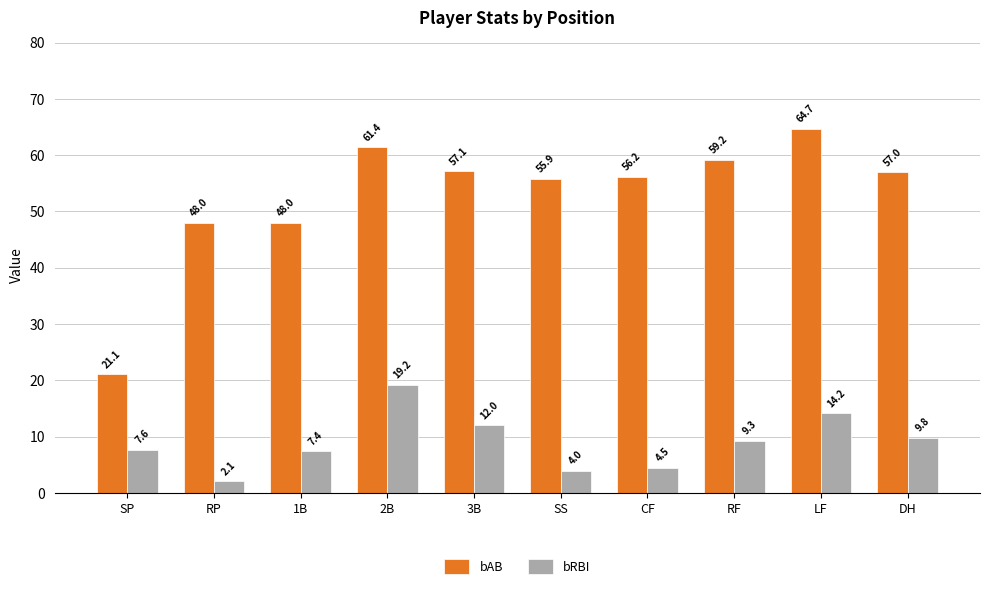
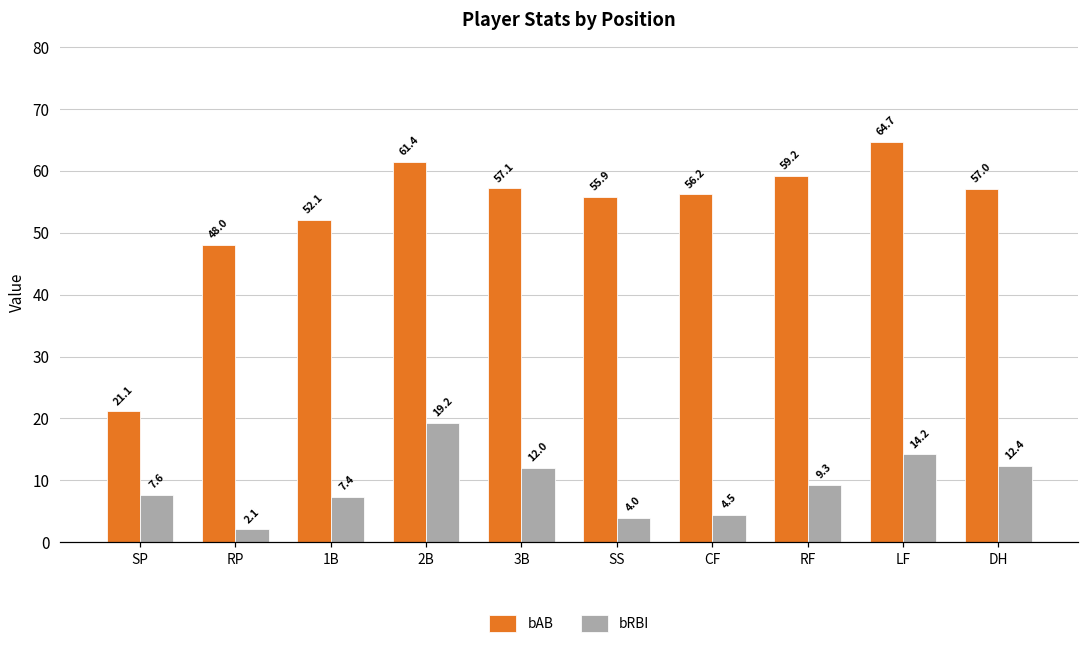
  {
    "bAB": {
      "SP": 21.1,
      "RP": 48.0,
-     "1B": 48.0,
+     "1B": 52.1,
      "2B": 61.4,
      "3B": 57.1,
      "SS": 55.9,
      "CF": 56.2,
      "RF": 59.2,
      "LF": 64.7,
      "DH": 57.0
    },
    "bRBI": {
      "SP": 7.6,
      "RP": 2.1,
      "1B": 7.4,
      "2B": 19.2,
      "3B": 12.0,
      "SS": 4.0,
      "CF": 4.5,
      "RF": 9.3,
      "LF": 14.2,
-     "DH": 9.8
+     "DH": 12.4
    }
  }
